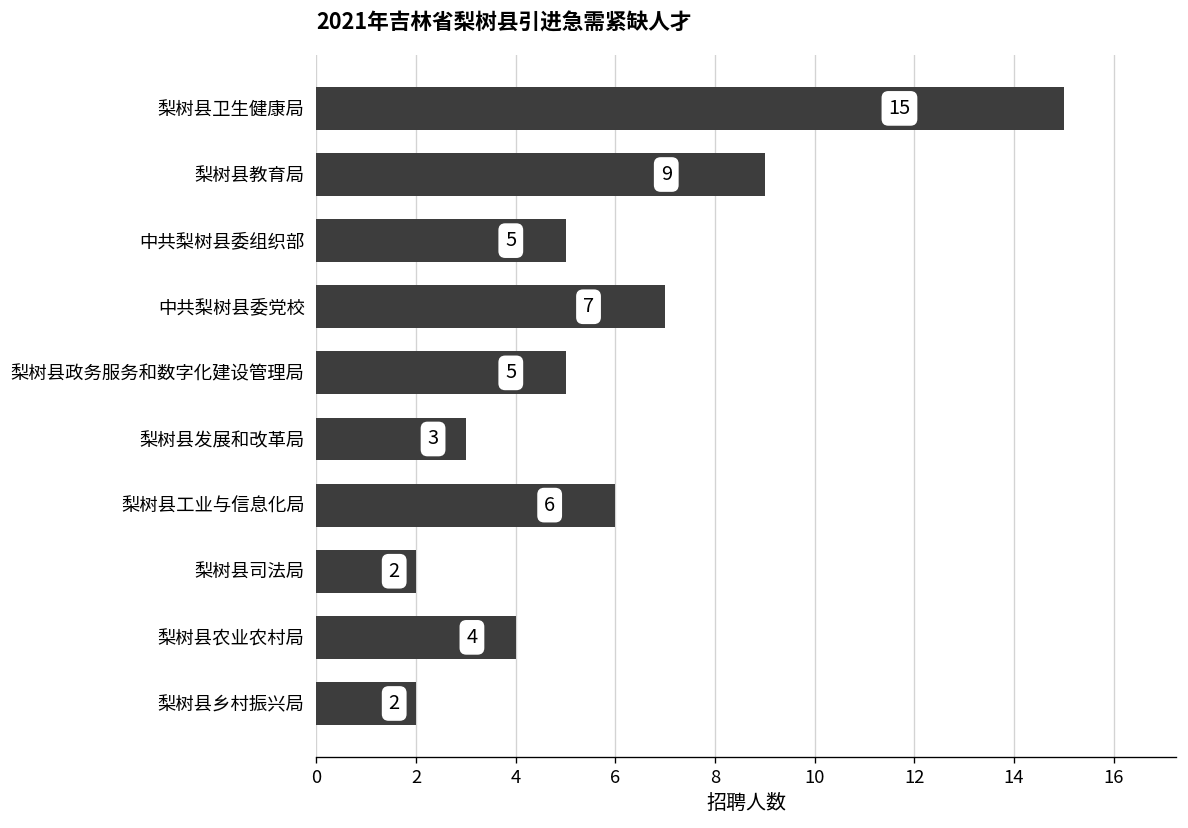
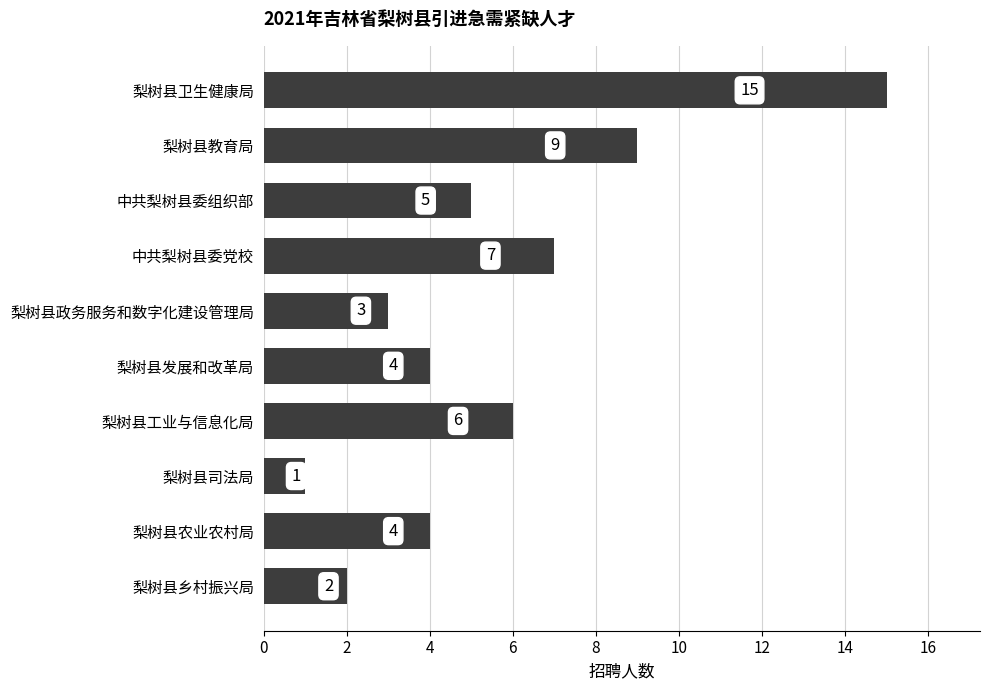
  {
-   "梨树县政务服务和数字化建设管理局": 5,
-   "梨树县发展和改革局": 3,
-   "梨树县司法局": 2
+   "梨树县政务服务和数字化建设管理局": 3,
+   "梨树县发展和改革局": 4,
+   "梨树县司法局": 1
  }
